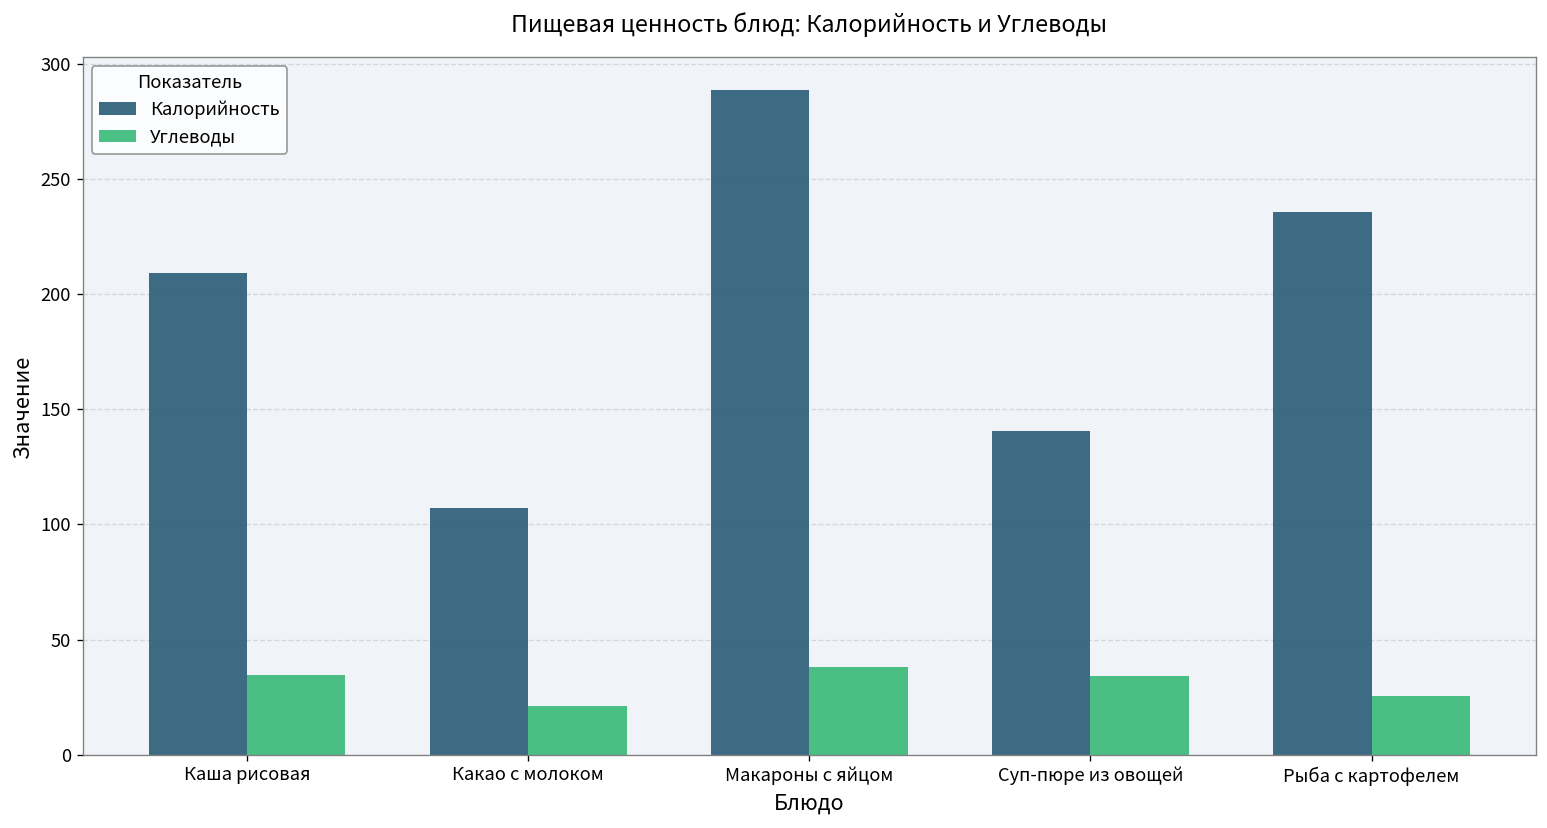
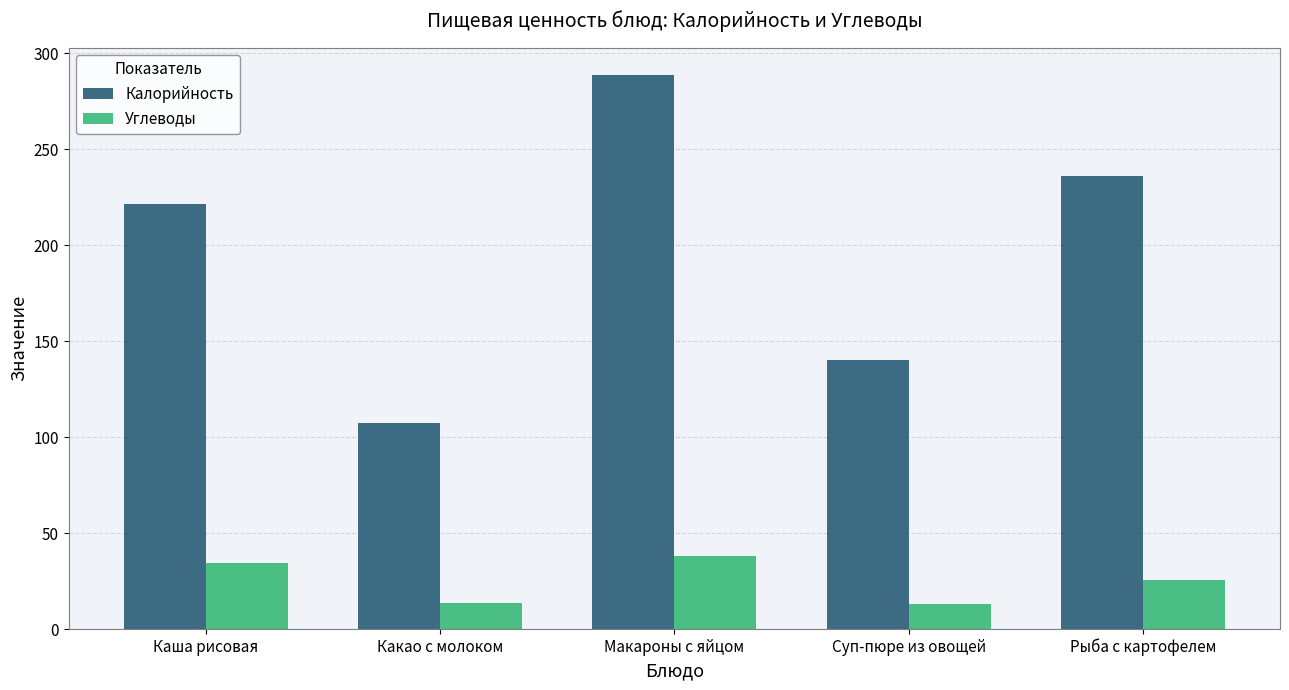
  {
    "Калорийность": {
-     "Каша рисовая": 209,
+     "Каша рисовая": 221,
      "Какао с молоком": 107,
      "Макароны с яйцом": 289,
      "Суп-пюре из овощей": 140,
      "Рыба с картофелем": 236
    },
    "Углеводы": {
      "Каша рисовая": 35,
-     "Какао с молоком": 21,
+     "Какао с молоком": 14,
      "Макароны с яйцом": 38,
-     "Суп-пюре из овощей": 34,
+     "Суп-пюре из овощей": 13,
      "Рыба с картофелем": 25
    }
  }
